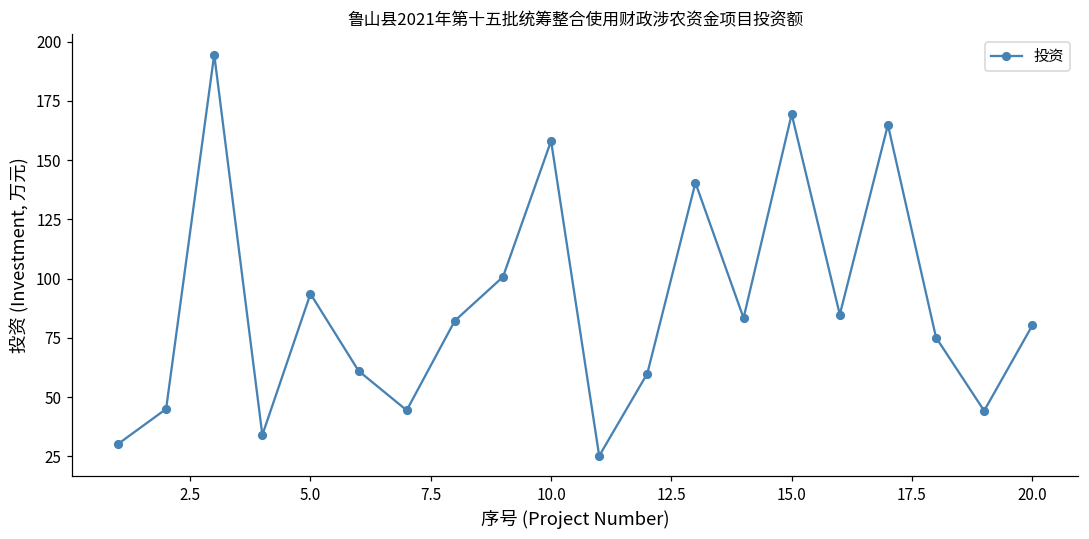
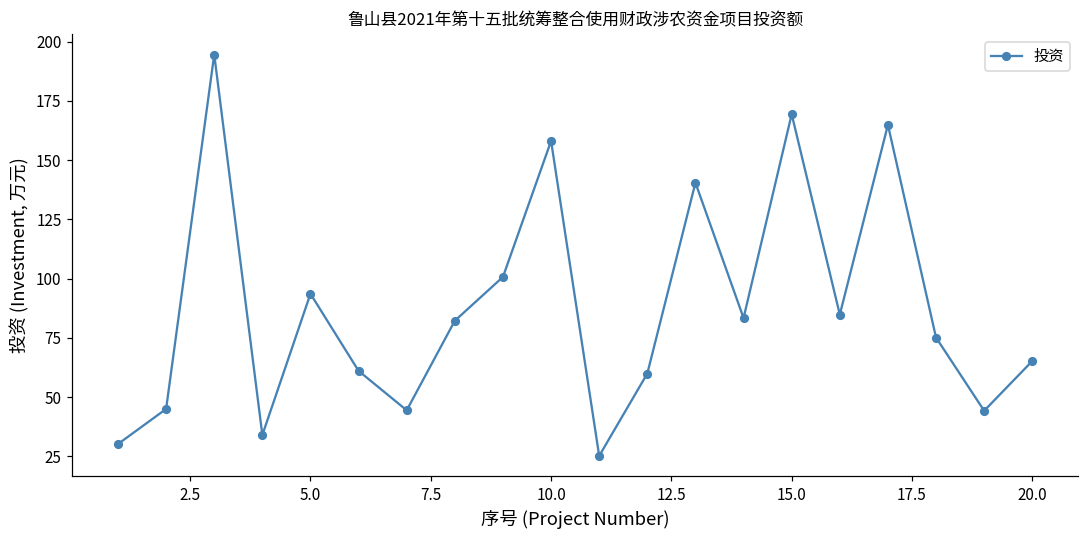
  {
    "5.0": 94,
    "10.0": 158,
    "15.0": 169,
-   "20.0": 80
+   "20.0": 65
  }
